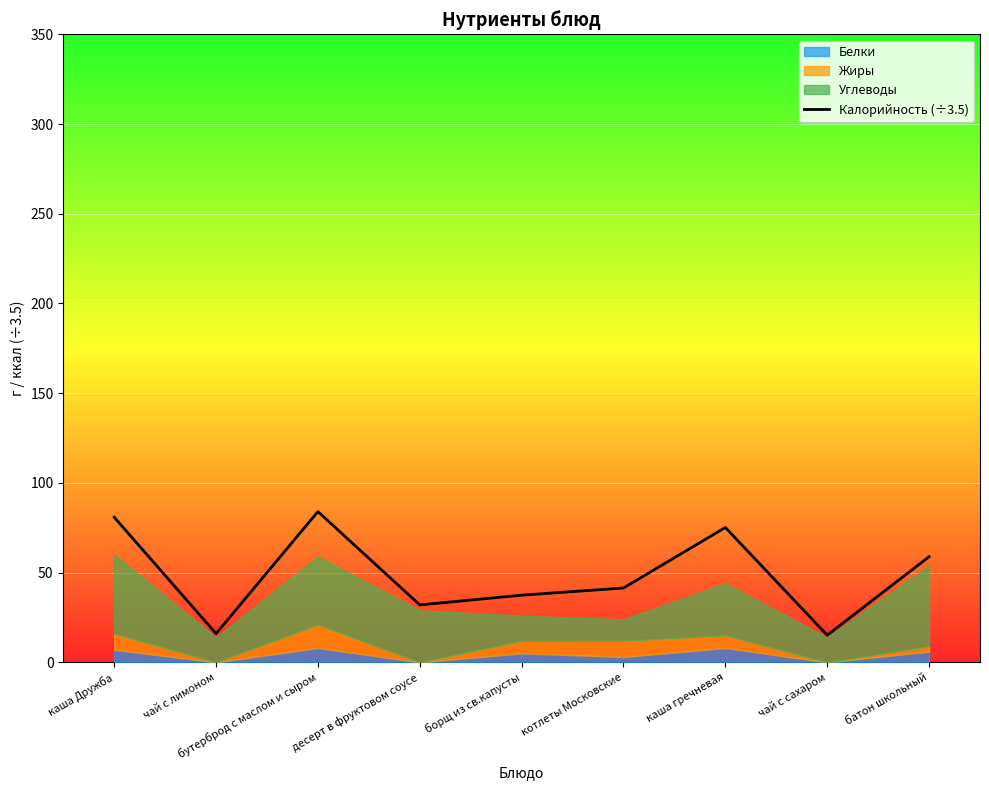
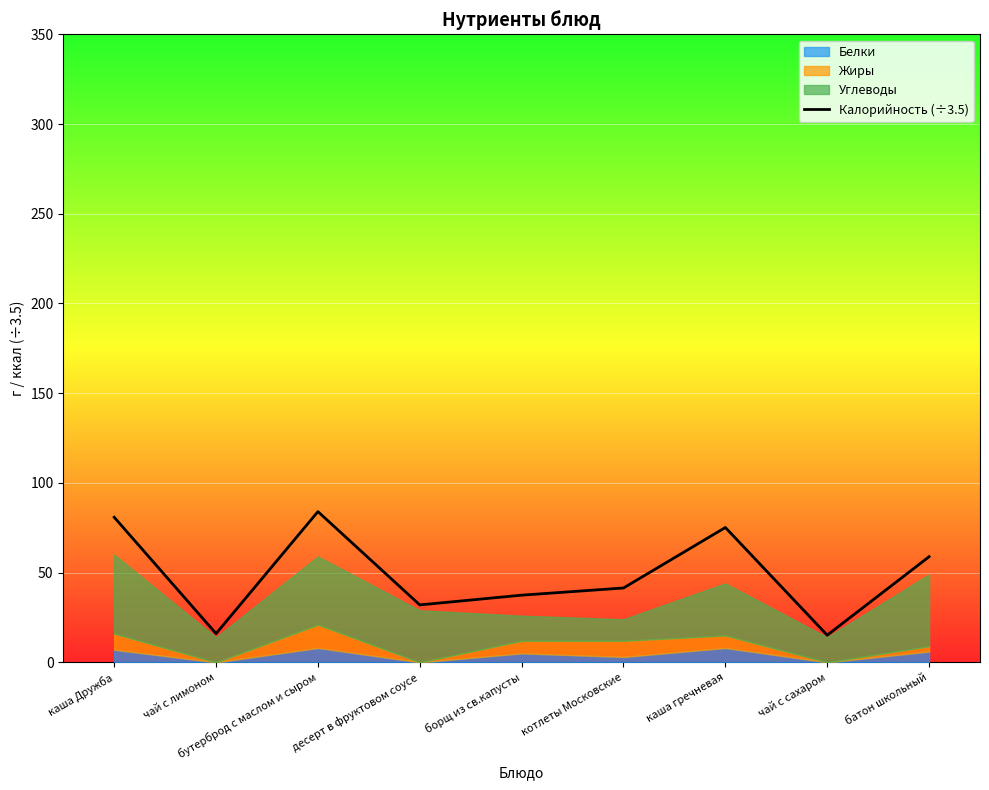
  {
    "Калорийность (÷3.5)": {
      "каша Дружба": 81,
      "чай с лимоном": 16,
      "бутерброд с маслом и сыром": 84,
      "десерт в фруктовом соусе": 32,
      "борщ из св.капусты": 37,
      "котлеты Московские": 41,
      "каша гречневая": 75,
      "батон школьный": 59
    },
    "Белки": {
      "каша Дружба": 7,
      "бутерброд с маслом и сыром": 8,
      "борщ из св.капусты": 5,
      "котлеты Московские": 3,
      "каша гречневая": 8,
      "батон школьный": 6
    },
    "Жиры": {
      "каша Дружба": 9,
      "бутерброд с маслом и сыром": 13,
      "борщ из св.капусты": 7,
      "котлеты Московские": 9,
      "каша гречневая": 7,
      "батон школьный": 3
    },
    "Углеводы": {
      "каша Дружба": 44,
      "чай с лимоном": 14,
      "бутерброд с маслом и сыром": 38,
      "десерт в фруктовом соусе": 29,
      "борщ из св.капусты": 14,
      "котлеты Московские": 12,
      "каша гречневая": 29,
-     "батон школьный": 45
+     "батон школьный": 40
    }
  }
